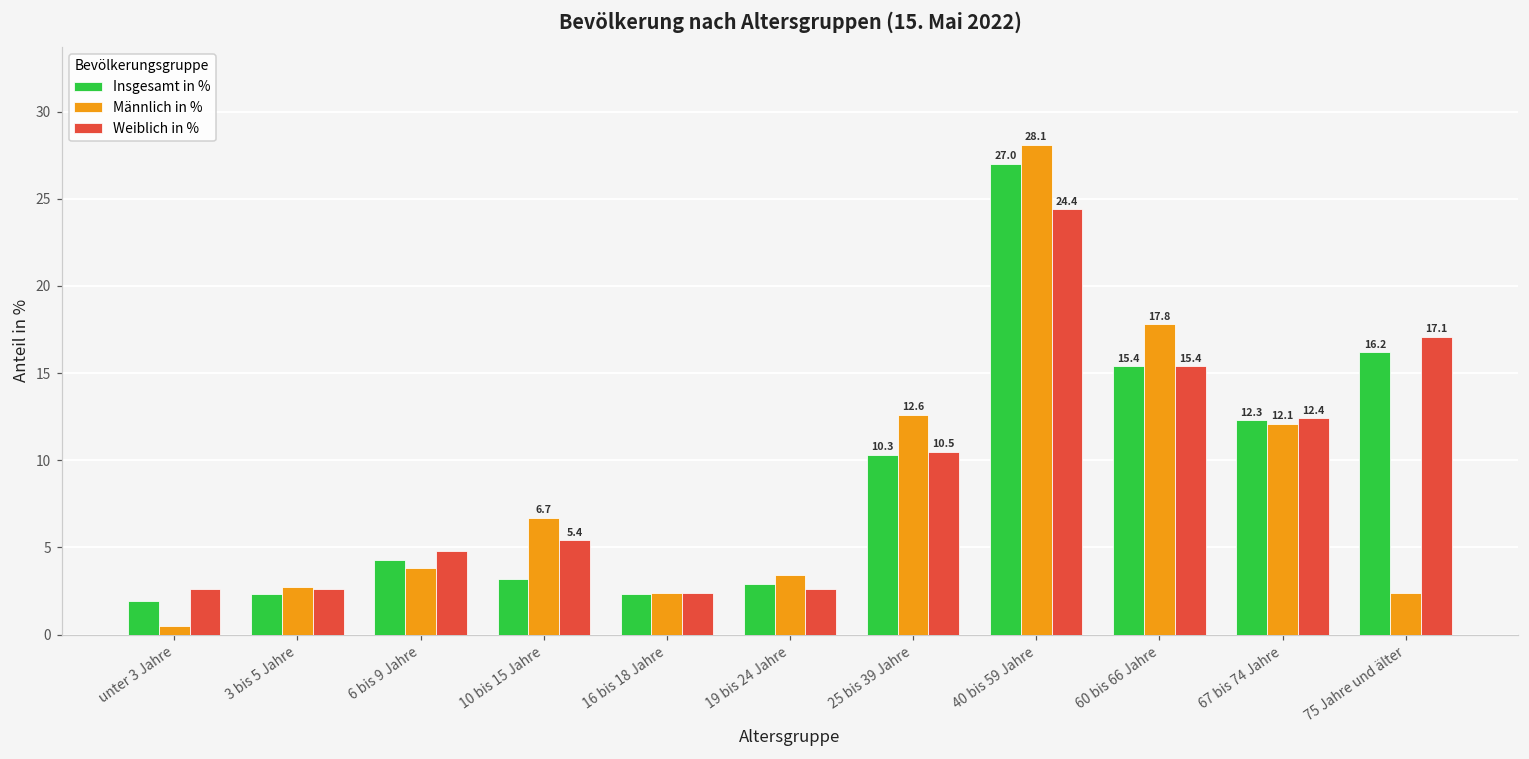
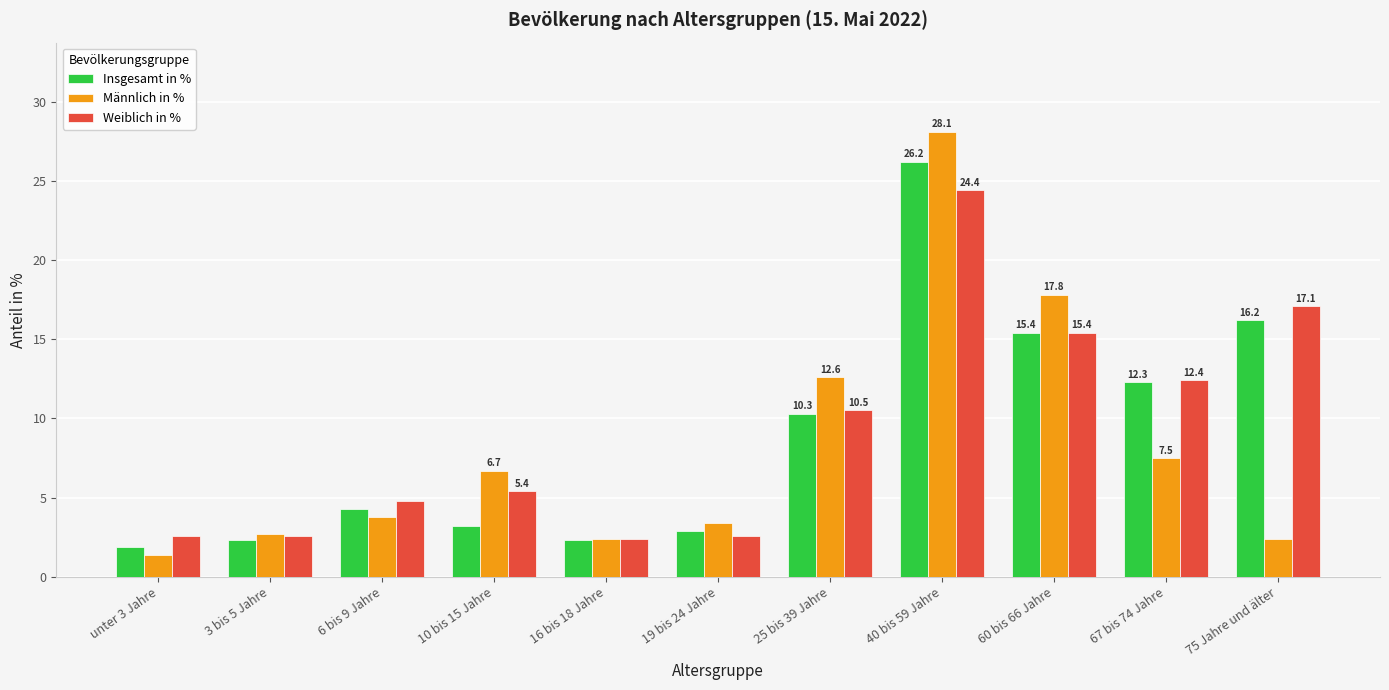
  {
    "Insgesamt in %": {
      "25 bis 39 Jahre": 10.3,
-     "40 bis 59 Jahre": 27.0,
+     "40 bis 59 Jahre": 26.2,
      "60 bis 66 Jahre": 15.4,
      "67 bis 74 Jahre": 12.3,
      "75 Jahre und älter": 16.2
    },
    "Männlich in %": {
-     "unter 3 Jahre": 0.5,
+     "unter 3 Jahre": 1.4,
      "10 bis 15 Jahre": 6.7,
      "25 bis 39 Jahre": 12.6,
      "40 bis 59 Jahre": 28.1,
      "60 bis 66 Jahre": 17.8,
-     "67 bis 74 Jahre": 12.1
+     "67 bis 74 Jahre": 7.5
    },
    "Weiblich in %": {
      "10 bis 15 Jahre": 5.4,
      "25 bis 39 Jahre": 10.5,
      "40 bis 59 Jahre": 24.4,
      "60 bis 66 Jahre": 15.4,
      "67 bis 74 Jahre": 12.4,
      "75 Jahre und älter": 17.1
    }
  }
